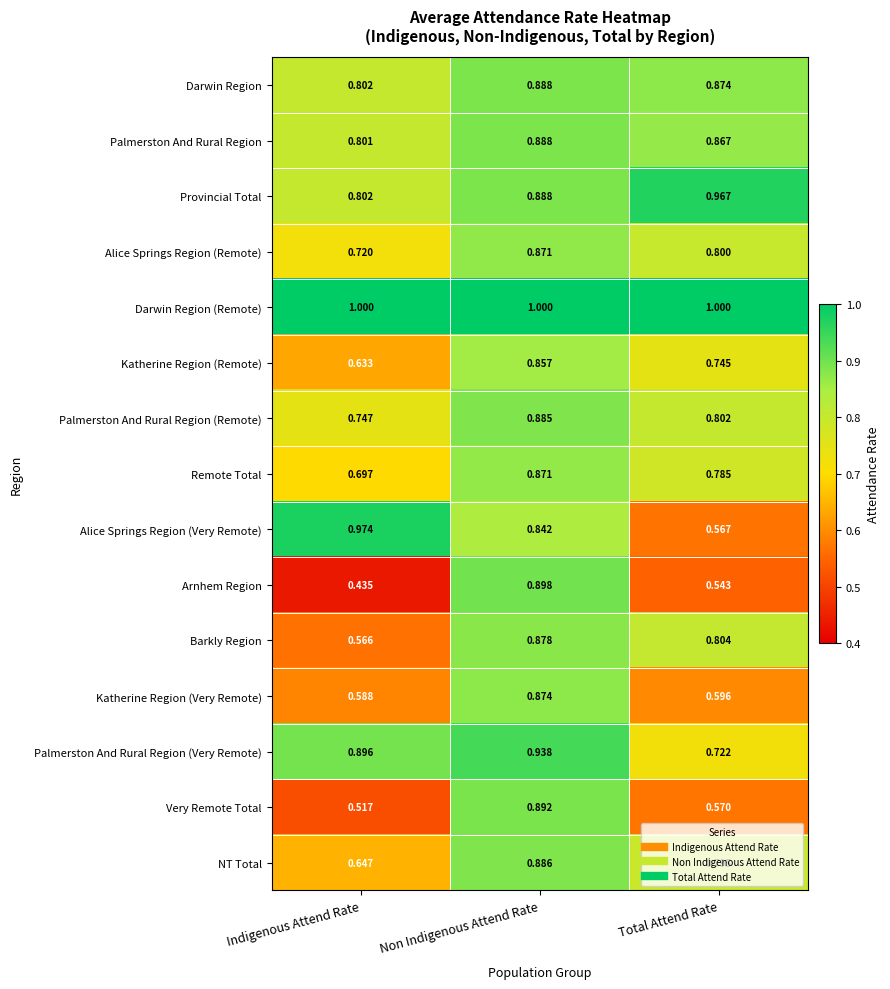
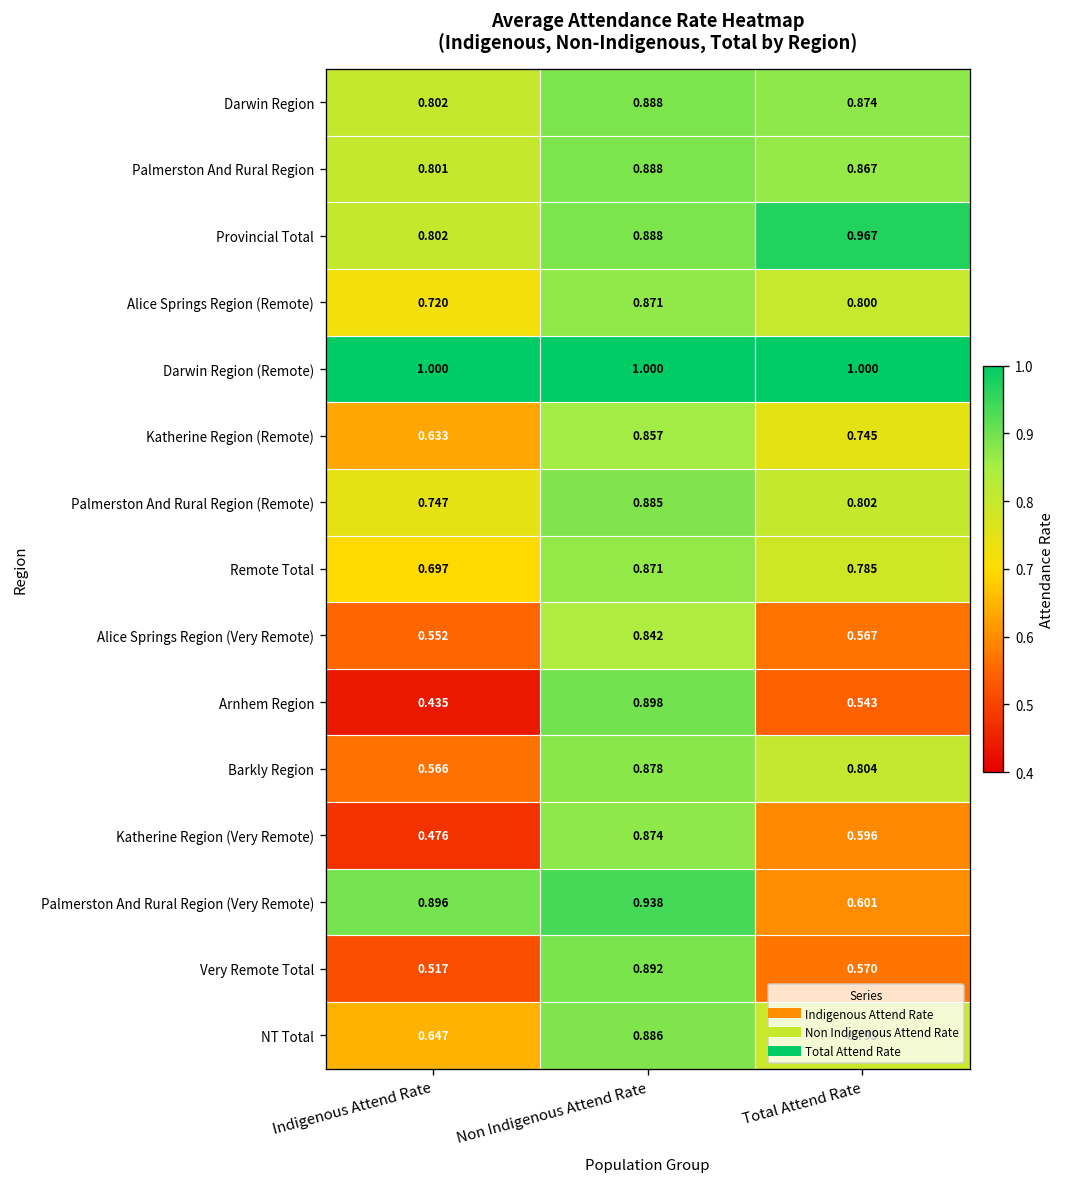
  {
    "Darwin Region": {
      "Indigenous Attend Rate": 0.802,
      "Non Indigenous Attend Rate": 0.888,
      "Total Attend Rate": 0.874
    },
    "Palmerston And Rural Region": {
      "Indigenous Attend Rate": 0.801,
      "Non Indigenous Attend Rate": 0.888,
      "Total Attend Rate": 0.867
    },
    "Provincial Total": {
      "Indigenous Attend Rate": 0.802,
      "Non Indigenous Attend Rate": 0.888,
      "Total Attend Rate": 0.967
    },
    "Alice Springs Region (Remote)": {
      "Indigenous Attend Rate": 0.720,
      "Non Indigenous Attend Rate": 0.871,
      "Total Attend Rate": 0.800
    },
    "Darwin Region (Remote)": {
      "Indigenous Attend Rate": 1.000,
      "Non Indigenous Attend Rate": 1.000,
      "Total Attend Rate": 1.000
    },
    "Katherine Region (Remote)": {
      "Indigenous Attend Rate": 0.633,
      "Non Indigenous Attend Rate": 0.857,
      "Total Attend Rate": 0.745
    },
    "Palmerston And Rural Region (Remote)": {
      "Indigenous Attend Rate": 0.747,
      "Non Indigenous Attend Rate": 0.885,
      "Total Attend Rate": 0.802
    },
    "Remote Total": {
      "Indigenous Attend Rate": 0.697,
      "Non Indigenous Attend Rate": 0.871,
      "Total Attend Rate": 0.785
    },
    "Alice Springs Region (Very Remote)": {
-     "Indigenous Attend Rate": 0.974,
+     "Indigenous Attend Rate": 0.552,
      "Non Indigenous Attend Rate": 0.842,
      "Total Attend Rate": 0.567
    },
    "Arnhem Region": {
      "Indigenous Attend Rate": 0.435,
      "Non Indigenous Attend Rate": 0.898,
      "Total Attend Rate": 0.543
    },
    "Barkly Region": {
      "Indigenous Attend Rate": 0.566,
      "Non Indigenous Attend Rate": 0.878,
      "Total Attend Rate": 0.804
    },
    "Katherine Region (Very Remote)": {
-     "Indigenous Attend Rate": 0.588,
+     "Indigenous Attend Rate": 0.476,
      "Non Indigenous Attend Rate": 0.874,
      "Total Attend Rate": 0.596
    },
    "Palmerston And Rural Region (Very Remote)": {
      "Indigenous Attend Rate": 0.896,
      "Non Indigenous Attend Rate": 0.938,
-     "Total Attend Rate": 0.722
+     "Total Attend Rate": 0.601
    },
    "Very Remote Total": {
      "Indigenous Attend Rate": 0.517,
      "Non Indigenous Attend Rate": 0.892,
      "Total Attend Rate": 0.570
    },
    "NT Total": {
      "Indigenous Attend Rate": 0.647,
      "Non Indigenous Attend Rate": 0.886
    }
  }
